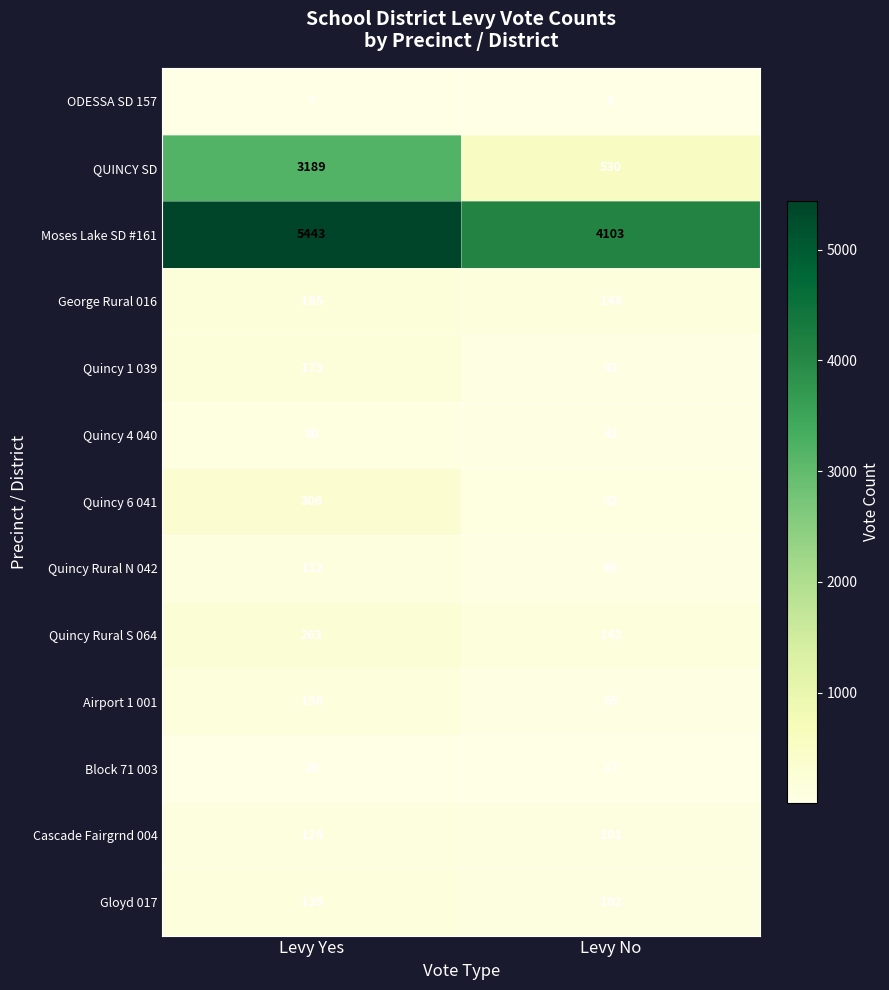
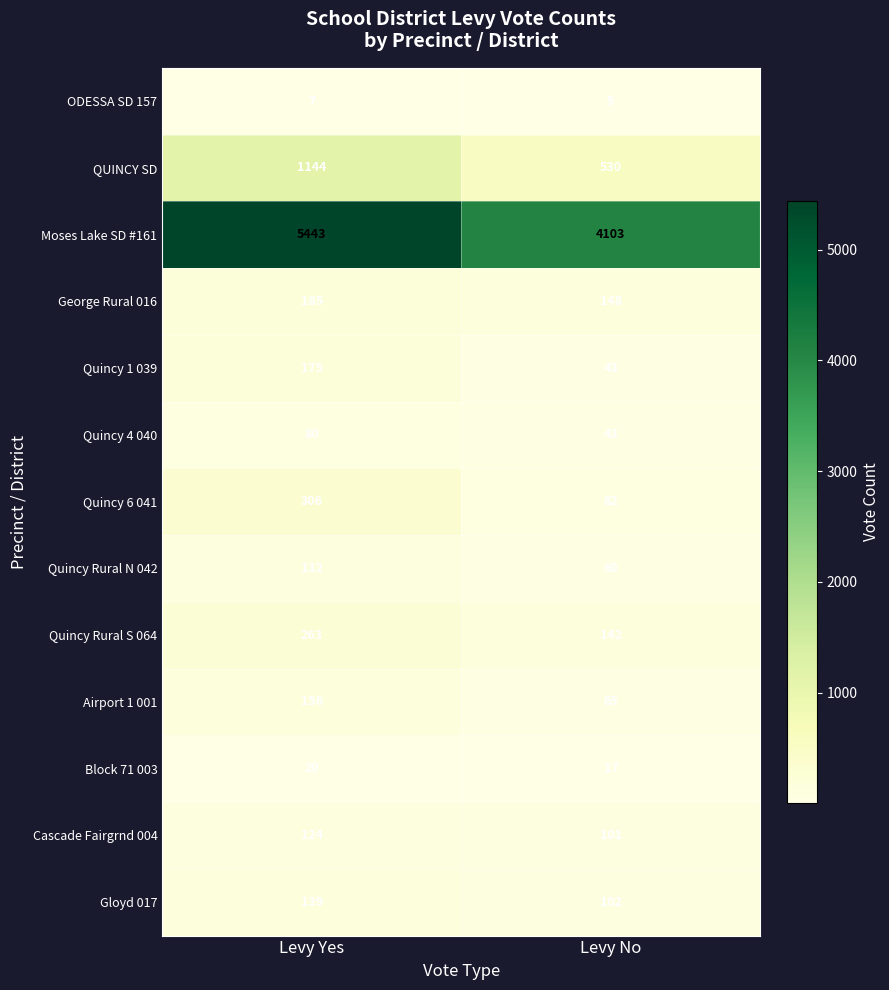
  {
    "QUINCY SD": {
-     "Levy Yes": 3189,
+     "Levy Yes": 1144,
      "Levy No": 530
    },
    "Moses Lake SD #161": {
      "Levy Yes": 5443,
      "Levy No": 4103
    }
  }
